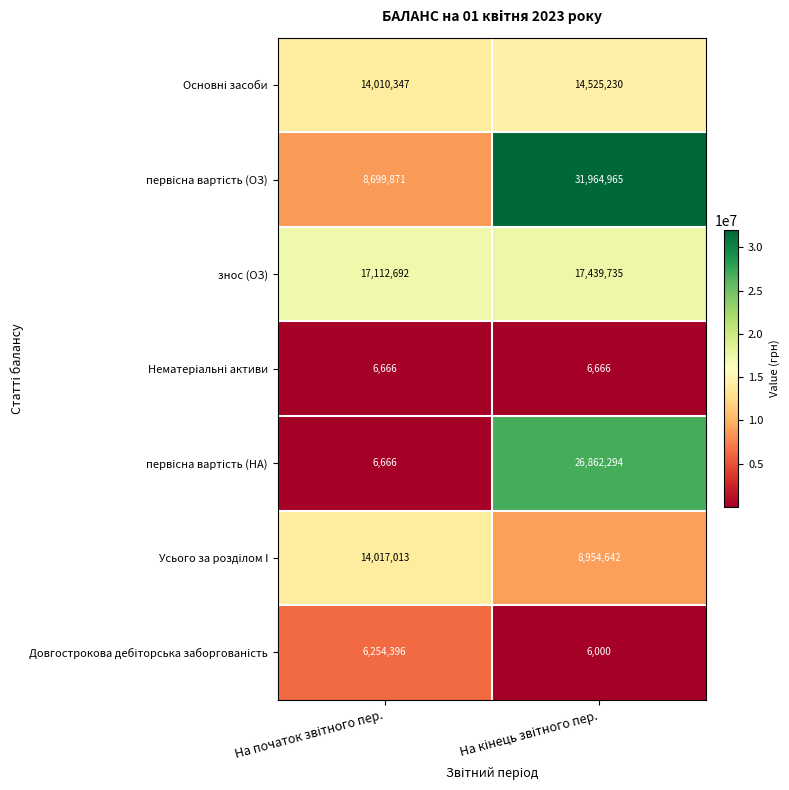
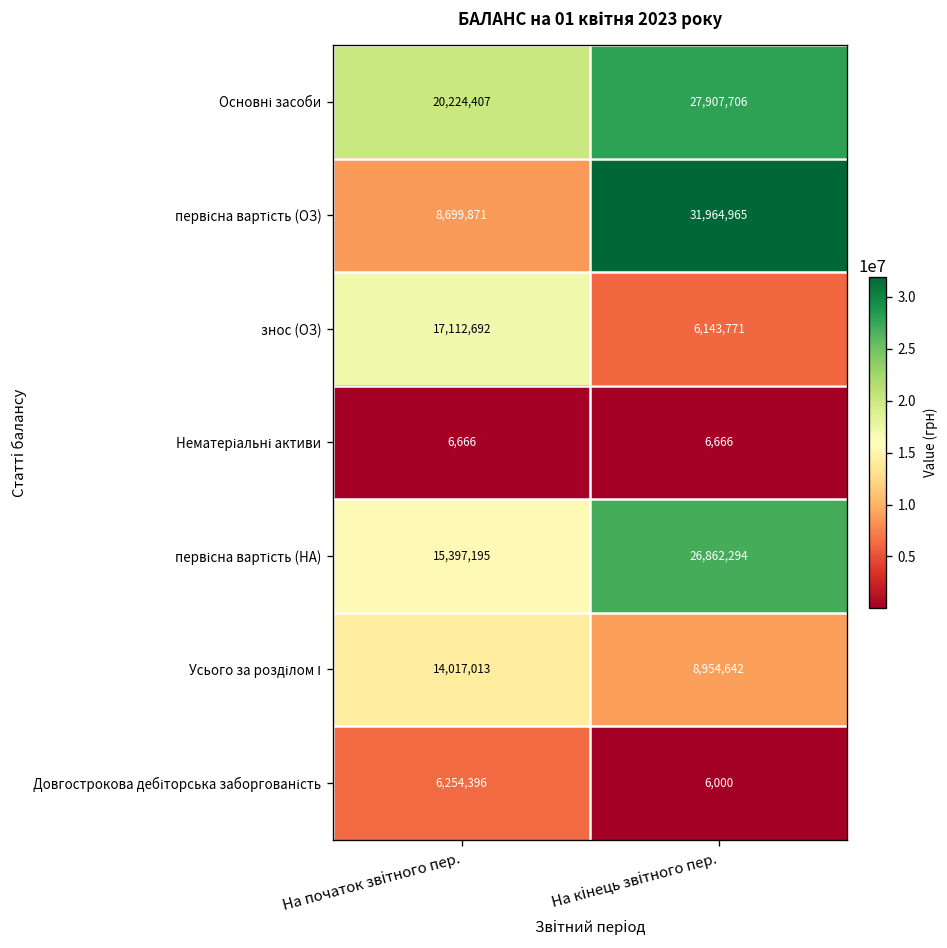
  {
    "Основні засоби": {
-     "На початок звітного пер.": "14,010,347",
-     "На кінець звітного пер.": "14,525,230"
+     "На початок звітного пер.": "20,224,407",
+     "На кінець звітного пер.": "27,907,706"
    },
    "первісна вартість (ОЗ)": {
      "На початок звітного пер.": "8,699,871",
      "На кінець звітного пер.": "31,964,965"
    },
    "знос (ОЗ)": {
      "На початок звітного пер.": "17,112,692",
-     "На кінець звітного пер.": "17,439,735"
+     "На кінець звітного пер.": "6,143,771"
    },
    "Нематеріальні активи": {
      "На початок звітного пер.": "6,666",
      "На кінець звітного пер.": "6,666"
    },
    "первісна вартість (НА)": {
-     "На початок звітного пер.": "6,666",
+     "На початок звітного пер.": "15,397,195",
      "На кінець звітного пер.": "26,862,294"
    },
    "Усього за розділом І": {
      "На початок звітного пер.": "14,017,013",
      "На кінець звітного пер.": "8,954,642"
    },
    "Довгострокова дебіторська заборгованість": {
      "На початок звітного пер.": "6,254,396",
      "На кінець звітного пер.": "6,000"
    }
  }
